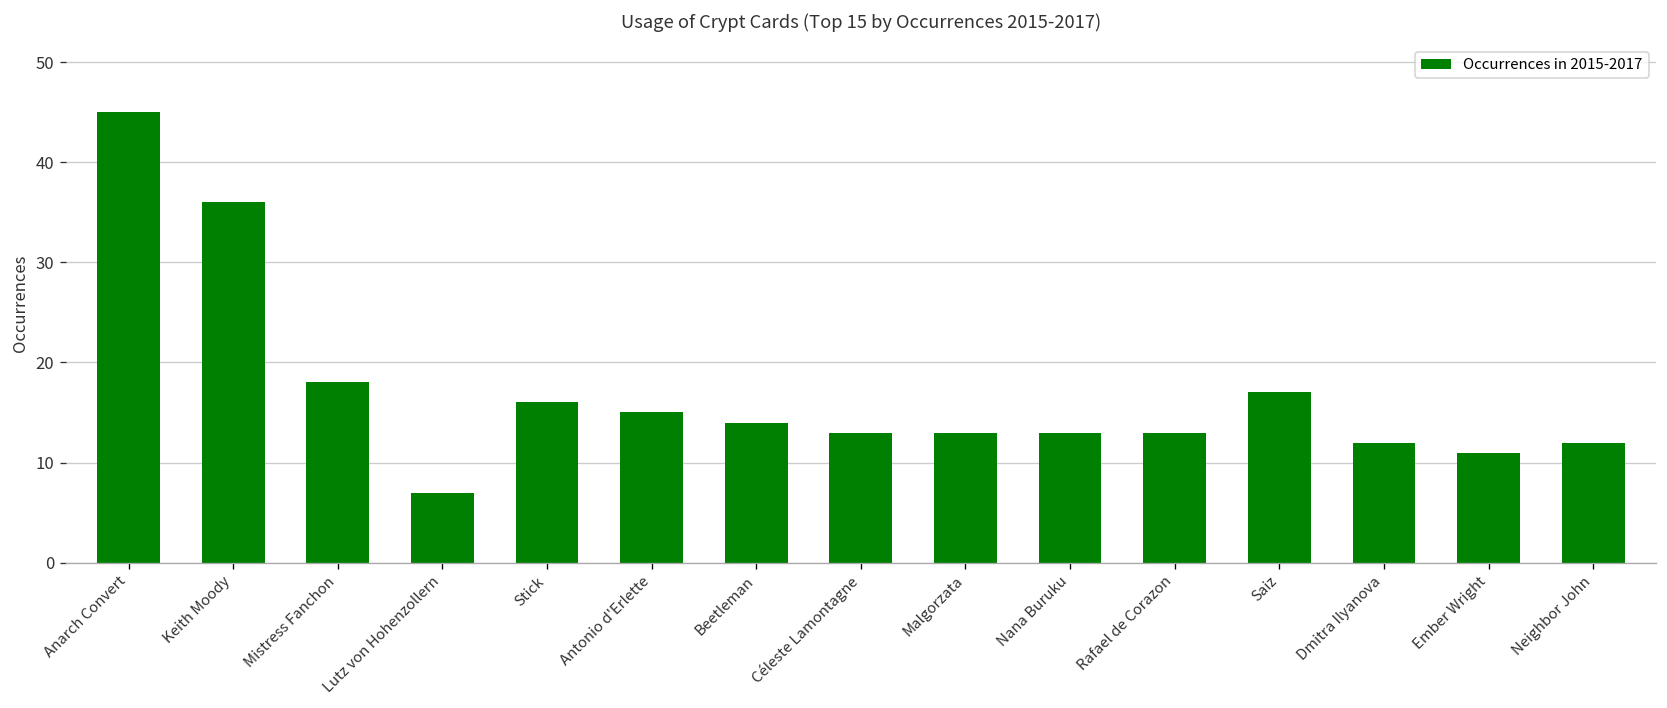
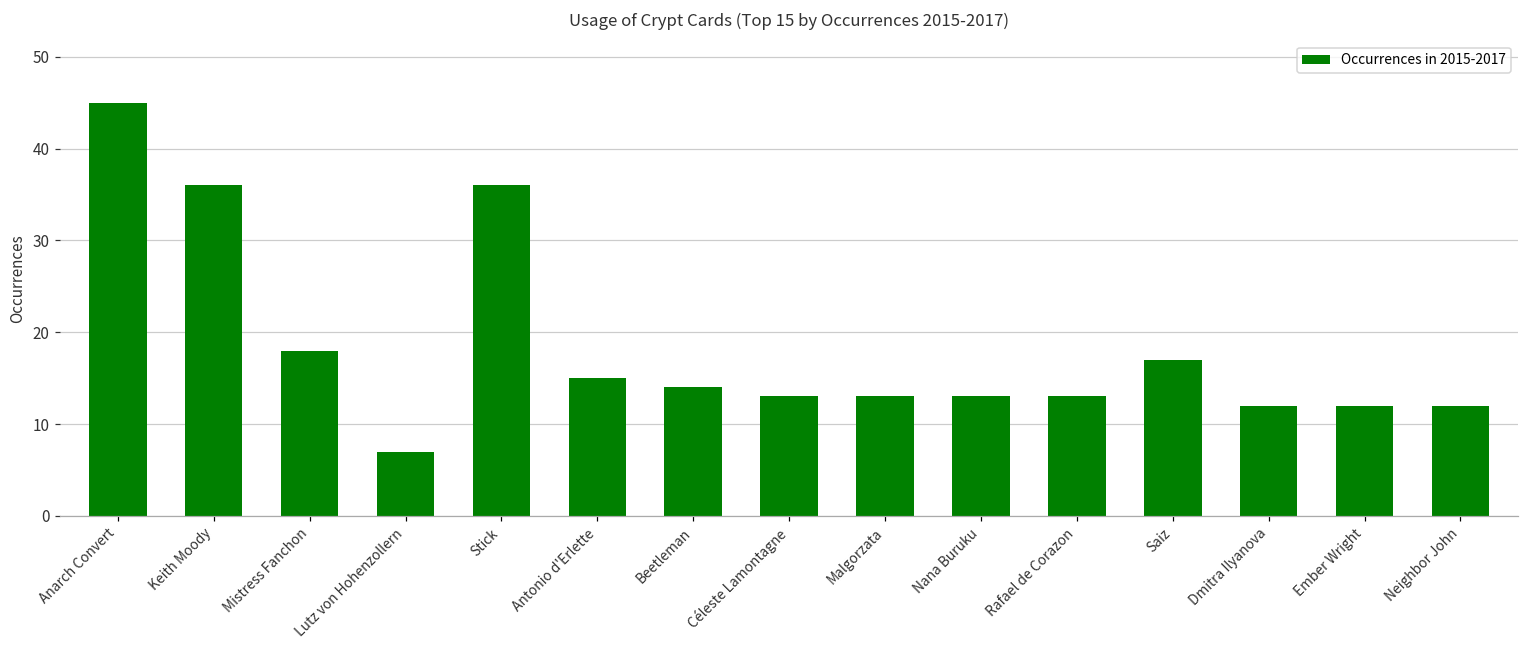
  {
    "Anarch Convert": 45,
    "Keith Moody": 36,
    "Mistress Fanchon": 18,
    "Lutz von Hohenzollern": 7,
-   "Stick": 16,
+   "Stick": 36,
    "Antonio d'Erlette": 15,
    "Beetleman": 14,
    "Céleste Lamontagne": 13,
    "Malgorzata": 13,
    "Nana Buruku": 13,
    "Rafael de Corazon": 13,
    "Saiz": 17,
    "Dmitra Ilyanova": 12,
-   "Ember Wright": 11,
+   "Ember Wright": 12,
    "Neighbor John": 12
  }
